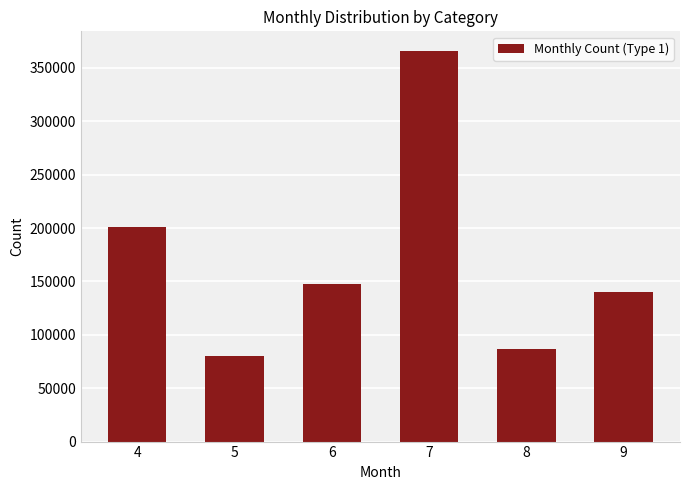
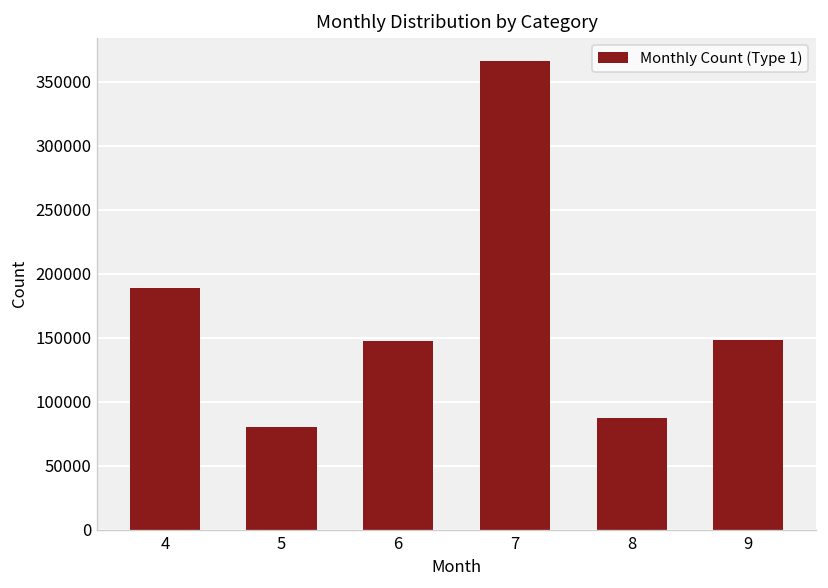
  {
-   "4": 201000,
+   "4": 189000,
    "5": 80000,
    "6": 148000,
    "7": 366000,
    "8": 87000,
-   "9": 141000
+   "9": 148000
  }
